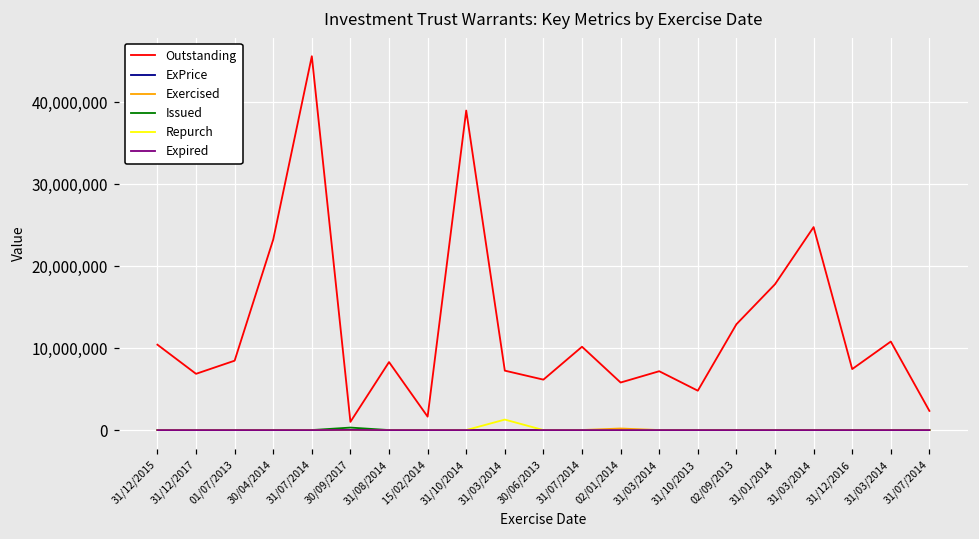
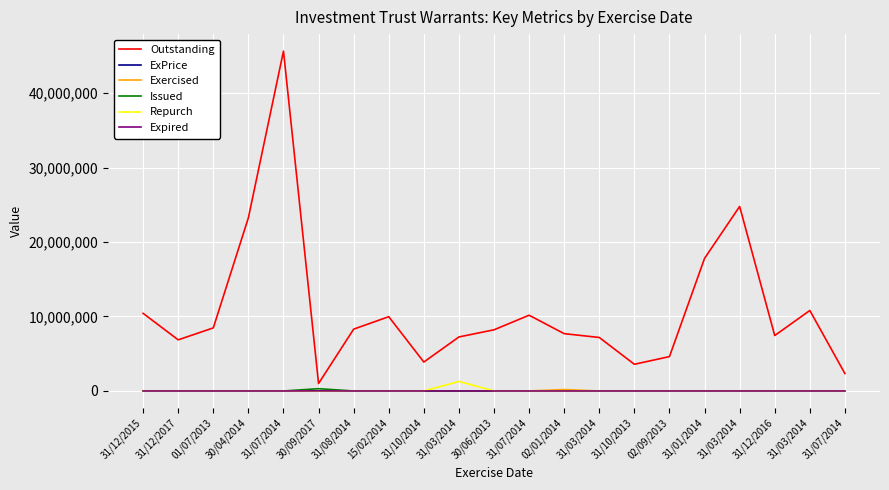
  {
    "Outstanding": {
      "31/12/2015": "10,000,000",
      "31/12/2017": "7,000,000",
      "01/07/2013": "8,000,000",
      "30/04/2014": "23,000,000",
      "30/09/2017": "1,000,000",
      "31/08/2014": "8,000,000",
-     "15/02/2014": "2,000,000",
-     "31/10/2014": "39,000,000",
-     "30/06/2013": "6,000,000",
-     "02/01/2014": "6,000,000",
-     "31/10/2013": "5,000,000",
-     "02/09/2013": "13,000,000",
+     "15/02/2014": "10,000,000",
+     "31/10/2014": "4,000,000",
+     "30/06/2013": "8,000,000",
+     "02/01/2014": "8,000,000",
+     "31/10/2013": "4,000,000",
+     "02/09/2013": "5,000,000",
      "31/01/2014": "18,000,000",
      "31/12/2016": "7,000,000"
    }
  }
